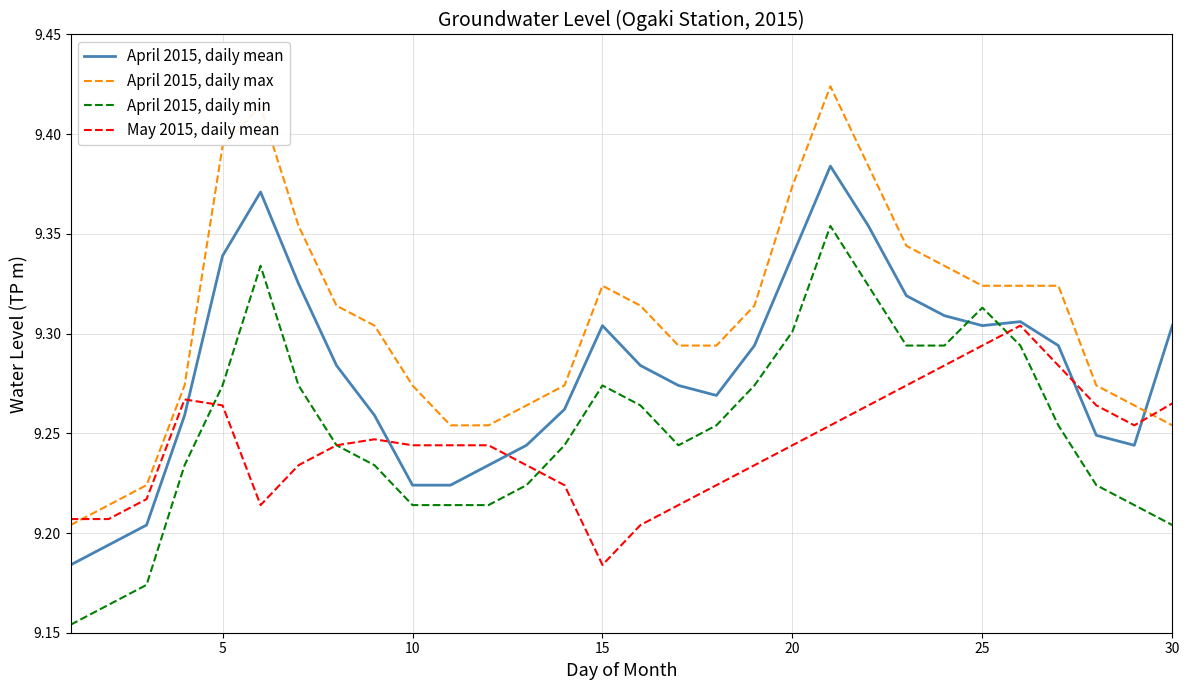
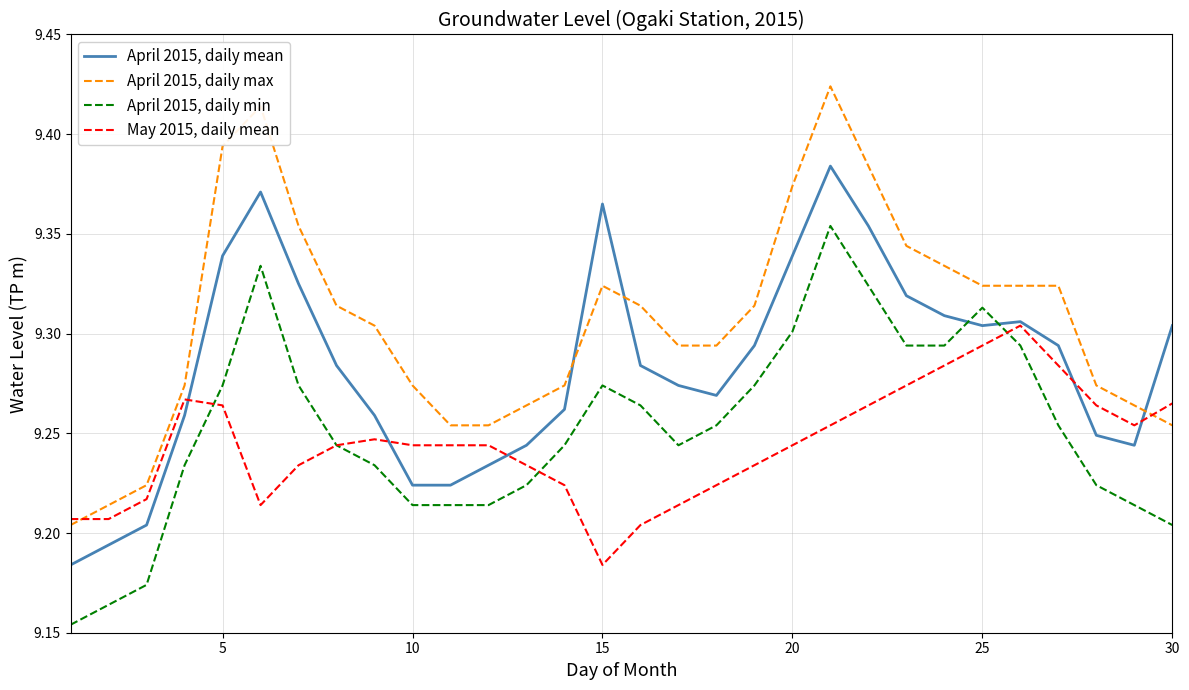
  {
    "April 2015, daily mean": {
      "5": 9.339,
      "10": 9.224,
-     "15": 9.304,
+     "15": 9.365,
      "20": 9.339,
      "25": 9.304,
      "30": 9.304
    },
    "April 2015, daily max": {
      "5": 9.394,
      "10": 9.274,
      "15": 9.324,
      "20": 9.374,
      "25": 9.324,
      "30": 9.254
    },
    "April 2015, daily min": {
      "5": 9.274,
      "10": 9.214,
      "15": 9.274,
      "20": 9.301,
      "25": 9.313,
      "30": 9.204
    },
    "May 2015, daily mean": {
      "5": 9.264,
      "10": 9.244,
      "15": 9.184,
      "20": 9.244,
      "25": 9.294,
      "30": 9.265
    }
  }
